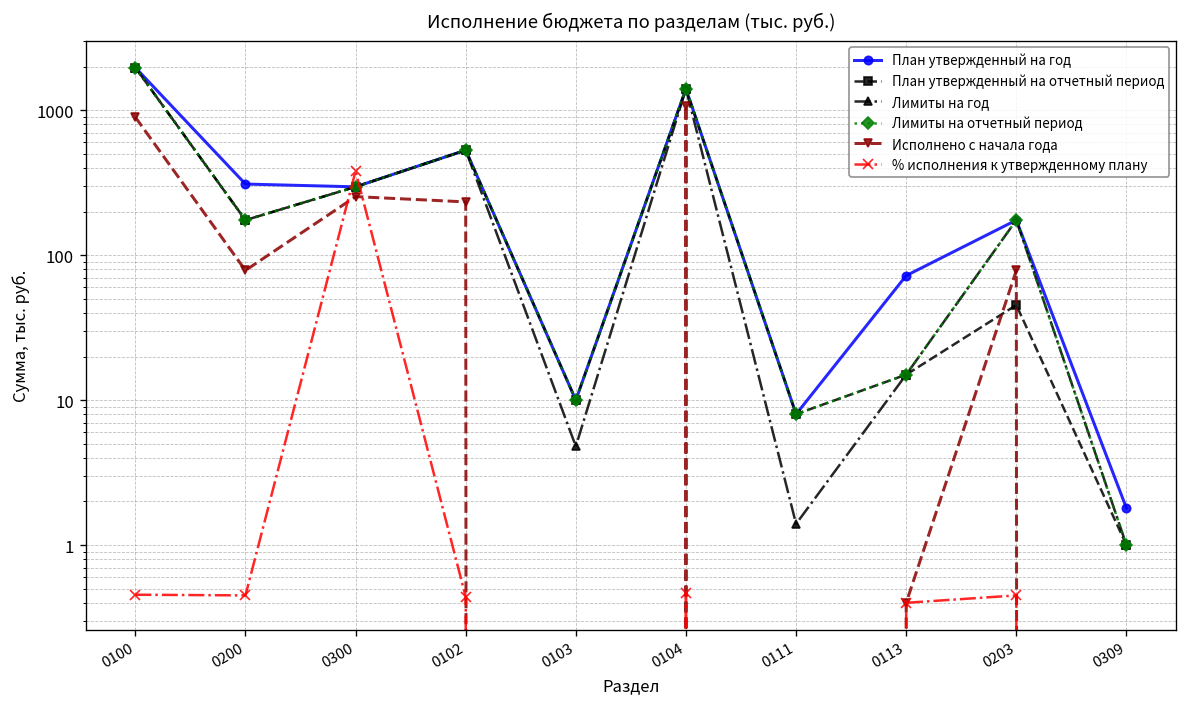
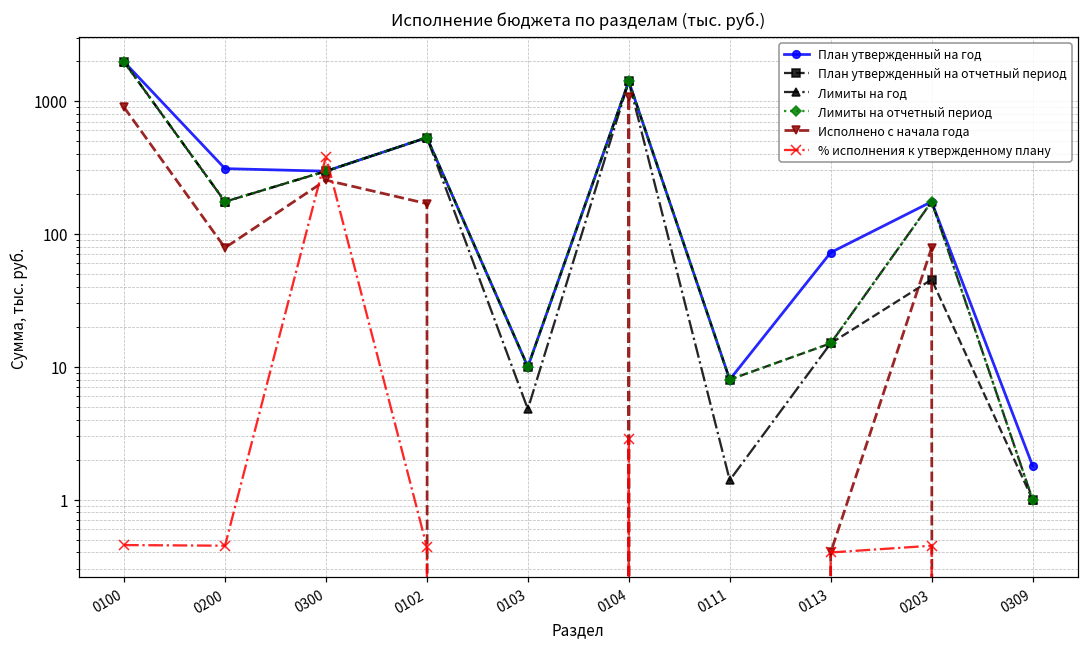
  {
    "План утвержденный на год": {
      "0200": 310,
      "0113": 70,
      "0309": 1.8
    },
    "Исполнено с начала года": {
      "0100": 900,
      "0200": 80,
      "0300": 250,
-     "0102": 230,
+     "0102": 170,
      "0104": 1100,
      "0203": 80
    },
    "% исполнения к утвержденному плану": {
      "0100": 0.45,
      "0200": 0.45,
      "0300": 380,
      "0102": 0.44,
-     "0104": 0.46,
+     "0104": 2.8,
      "0203": 0.45
    }
  }
